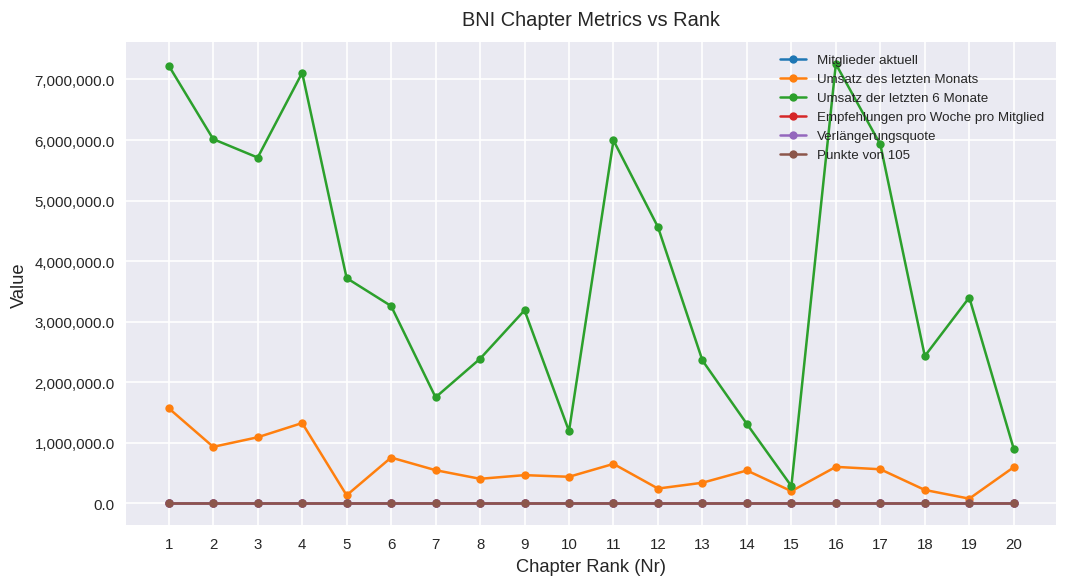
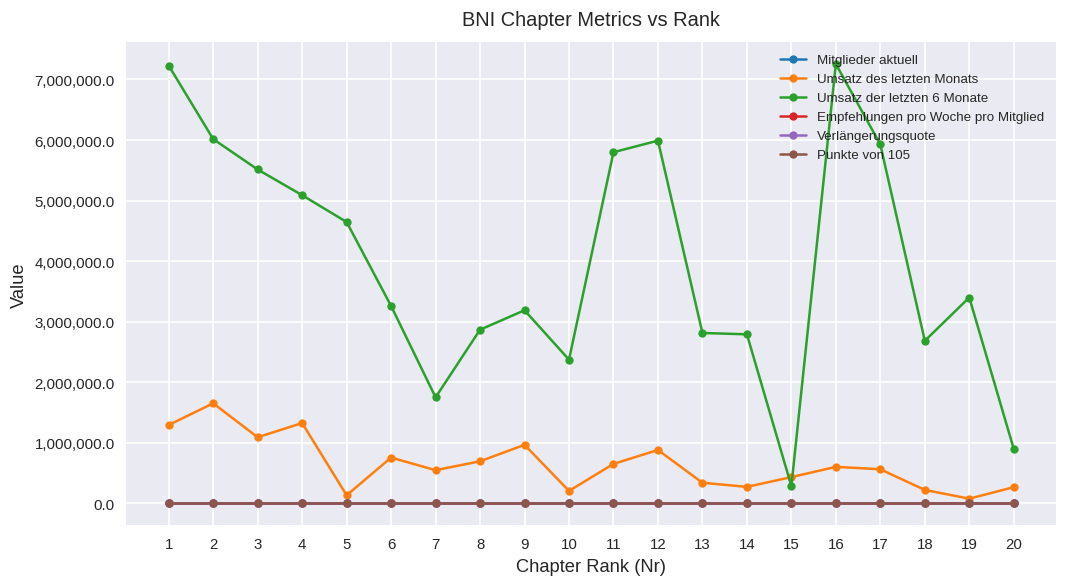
  {
    "Punkte von 105": {
      "1": "0",
      "2": "0",
      "3": "0",
      "4": "0",
      "5": "0",
      "6": "0",
      "7": "0",
      "8": "0",
      "9": "0",
      "10": "0",
      "11": "0",
      "12": "0",
      "13": "0",
      "14": "0",
      "15": "0",
      "16": "0",
      "17": "0",
      "18": "0",
      "19": "0",
      "20": "0"
    },
    "Umsatz des letzten Monats": {
-     "1": "1,600,000",
-     "2": "900,000",
+     "1": "1,300,000",
+     "2": "1,700,000",
      "3": "1,100,000",
      "4": "1,300,000",
      "5": "100,000",
      "6": "800,000",
      "7": "500,000",
-     "8": "400,000",
-     "9": "500,000",
-     "10": "400,000",
+     "8": "700,000",
+     "9": "1,000,000",
+     "10": "200,000",
      "11": "700,000",
-     "12": "200,000",
+     "12": "900,000",
      "13": "300,000",
-     "14": "500,000",
-     "15": "200,000",
+     "14": "300,000",
+     "15": "400,000",
      "16": "600,000",
      "17": "600,000",
      "18": "200,000",
      "19": "100,000",
-     "20": "600,000"
+     "20": "300,000"
    },
    "Umsatz der letzten 6 Monate": {
      "1": "7,200,000",
      "2": "6,000,000",
-     "3": "5,700,000",
-     "4": "7,100,000",
-     "5": "3,700,000",
+     "3": "5,500,000",
+     "4": "5,100,000",
+     "5": "4,600,000",
      "6": "3,300,000",
      "7": "1,800,000",
-     "8": "2,400,000",
+     "8": "2,900,000",
      "9": "3,200,000",
-     "10": "1,200,000",
-     "11": "6,000,000",
-     "12": "4,600,000",
-     "13": "2,400,000",
-     "14": "1,300,000",
+     "10": "2,400,000",
+     "11": "5,800,000",
+     "12": "6,000,000",
+     "13": "2,800,000",
+     "14": "2,800,000",
      "15": "300,000",
      "16": "7,300,000",
      "17": "5,900,000",
-     "18": "2,400,000",
+     "18": "2,700,000",
      "19": "3,400,000",
      "20": "900,000"
    }
  }
